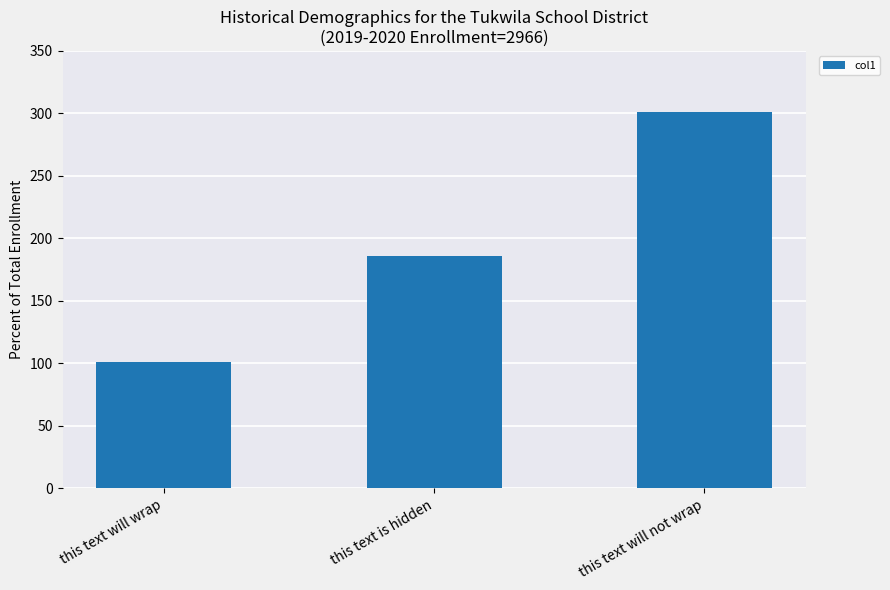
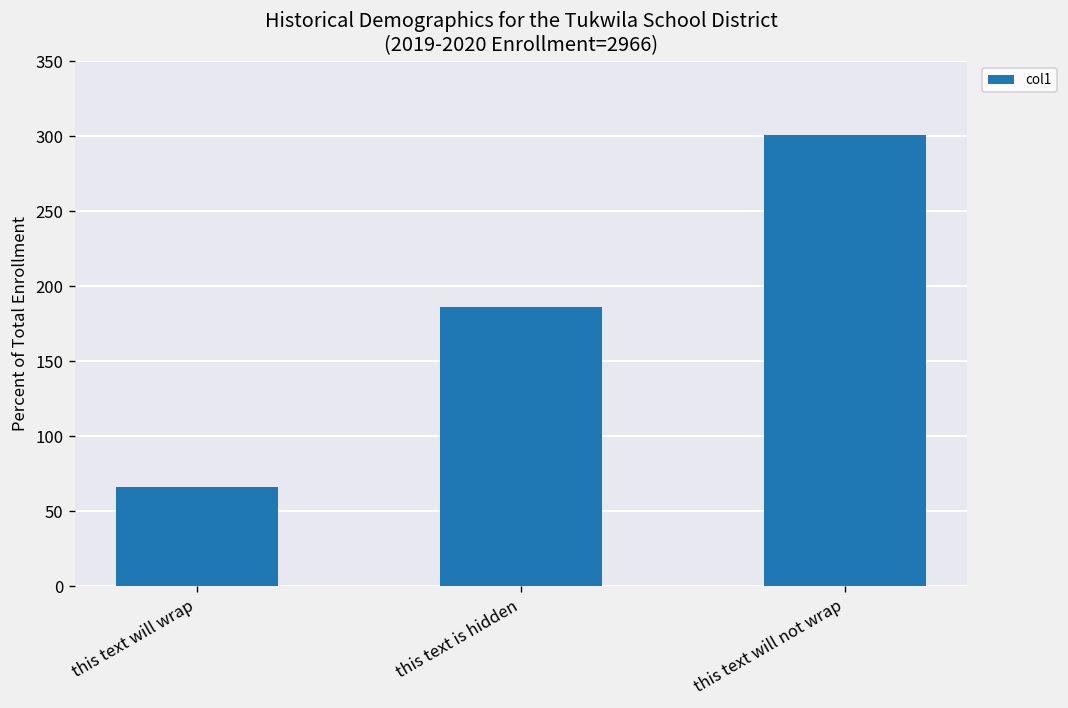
  {
-   "this text will wrap": 101,
+   "this text will wrap": 66,
    "this text is hidden": 186,
    "this text will not wrap": 301
  }
